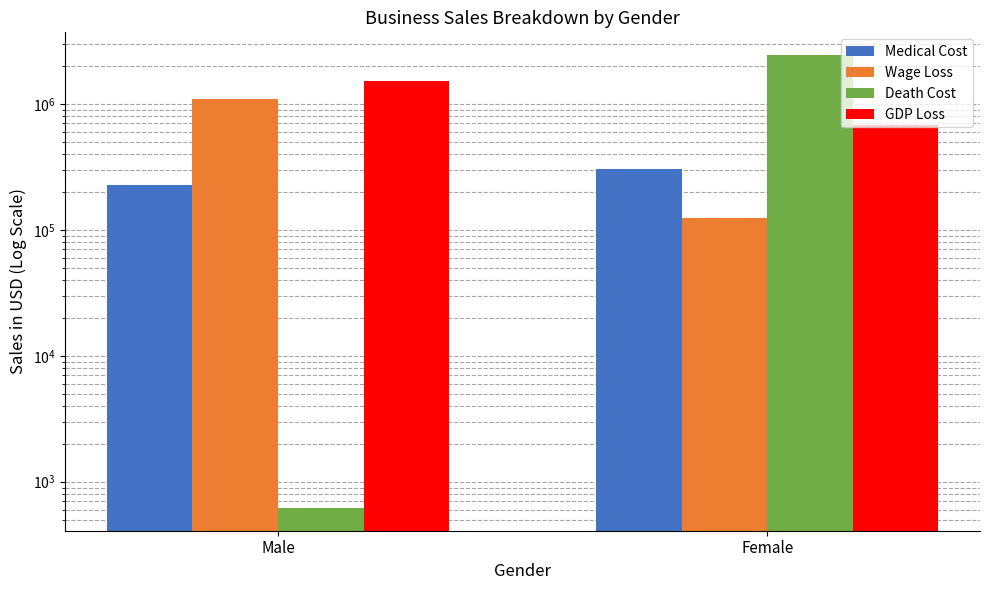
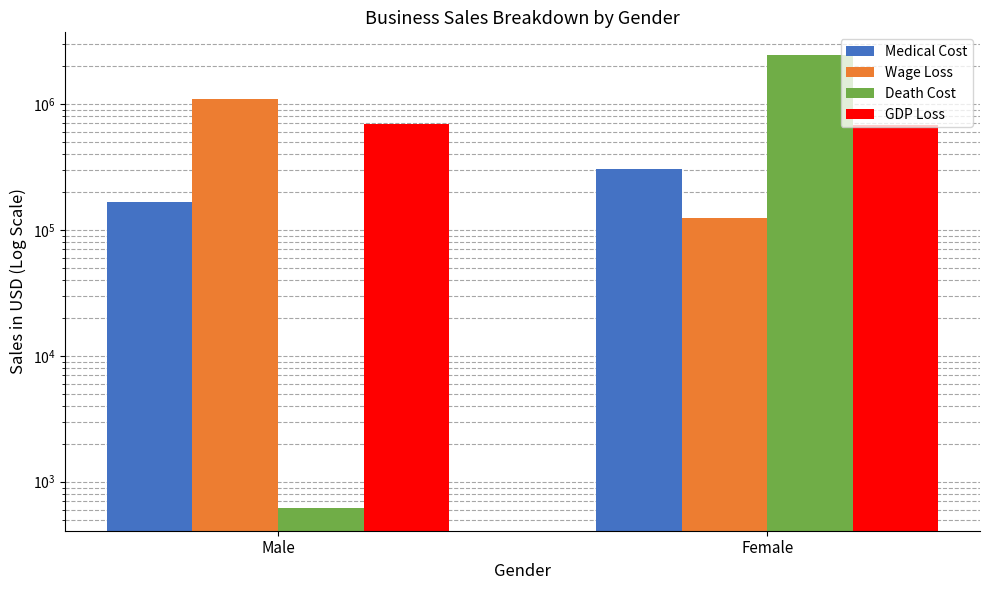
  {
    "Medical Cost": {
-     "Male": 230000,
+     "Male": 170000,
      "Female": 300000
    },
    "Wage Loss": {
      "Male": 1100000,
      "Female": 120000
    },
    "Death Cost": {
      "Male": 600,
      "Female": 2400000
    },
    "GDP Loss": {
-     "Male": 1500000
+     "Male": 700000
    }
  }
